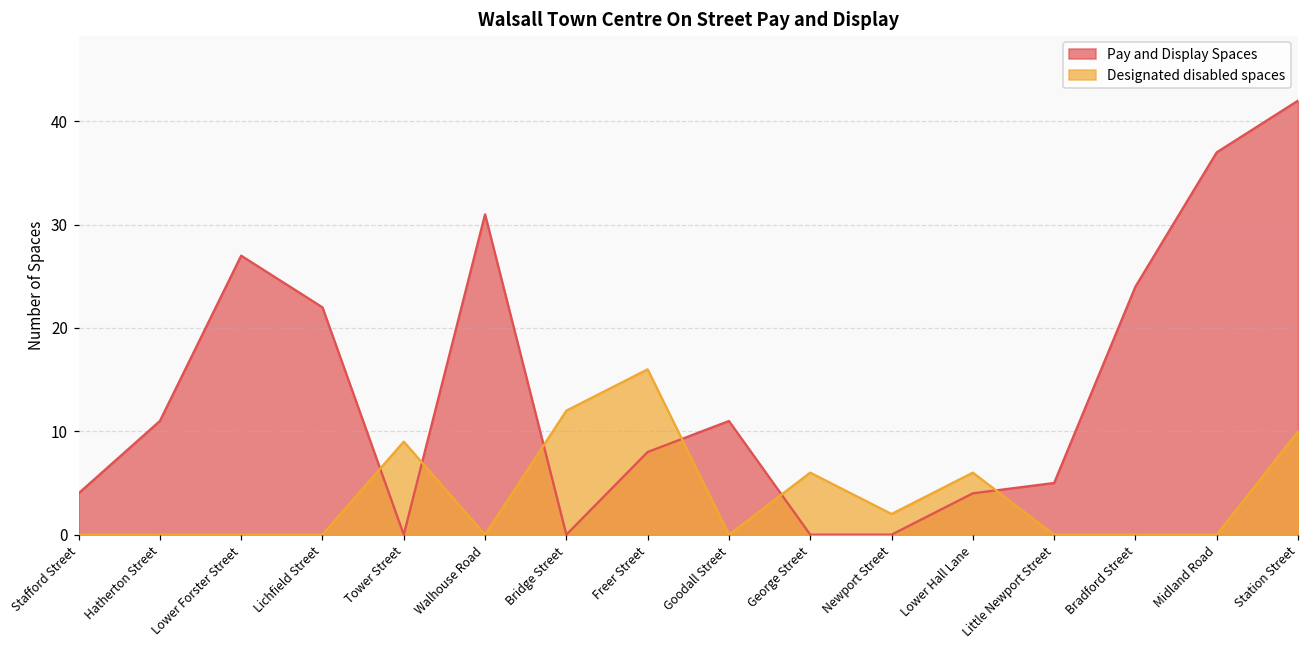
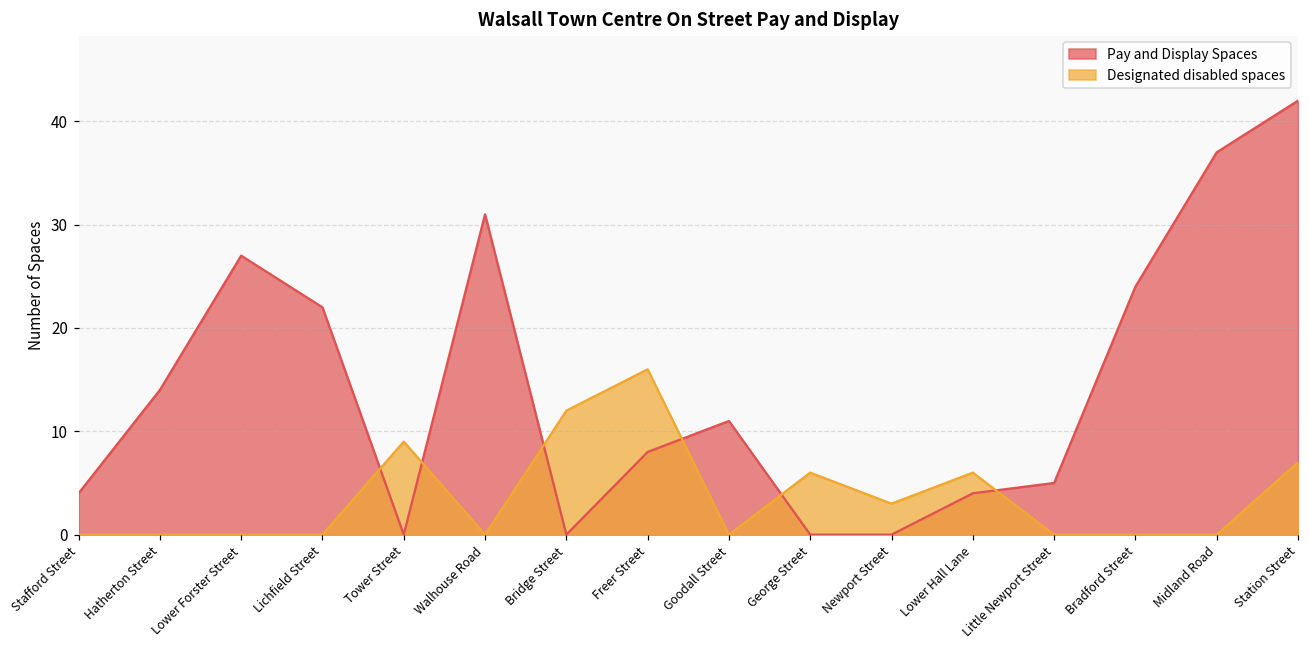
  {
    "Pay and Display Spaces": {
      "Stafford Street": 4,
-     "Hatherton Street": 11,
+     "Hatherton Street": 14,
      "Lower Forster Street": 27,
      "Lichfield Street": 22,
      "Tower Street": 0,
      "Walhouse Road": 31,
      "Bridge Street": 0,
      "Freer Street": 8,
      "Goodall Street": 11,
      "George Street": 0,
      "Newport Street": 0,
      "Lower Hall Lane": 4,
      "Little Newport Street": 5,
      "Bradford Street": 24,
      "Midland Road": 37,
      "Station Street": 42
    },
    "Designated disabled spaces": {
      "Stafford Street": 0,
      "Hatherton Street": 0,
      "Lower Forster Street": 0,
      "Lichfield Street": 0,
      "Tower Street": 9,
      "Walhouse Road": 0,
      "Bridge Street": 12,
      "Freer Street": 16,
      "Goodall Street": 0,
      "George Street": 6,
-     "Newport Street": 2,
+     "Newport Street": 3,
      "Lower Hall Lane": 6,
      "Little Newport Street": 0,
      "Bradford Street": 0,
      "Midland Road": 0,
-     "Station Street": 10
+     "Station Street": 7
    }
  }
